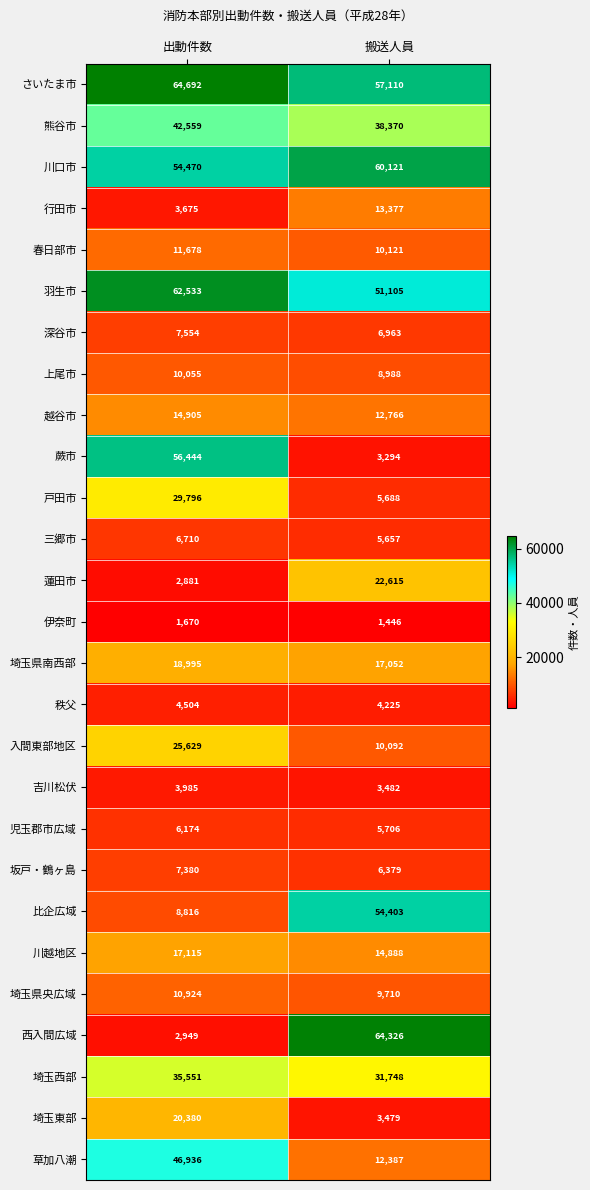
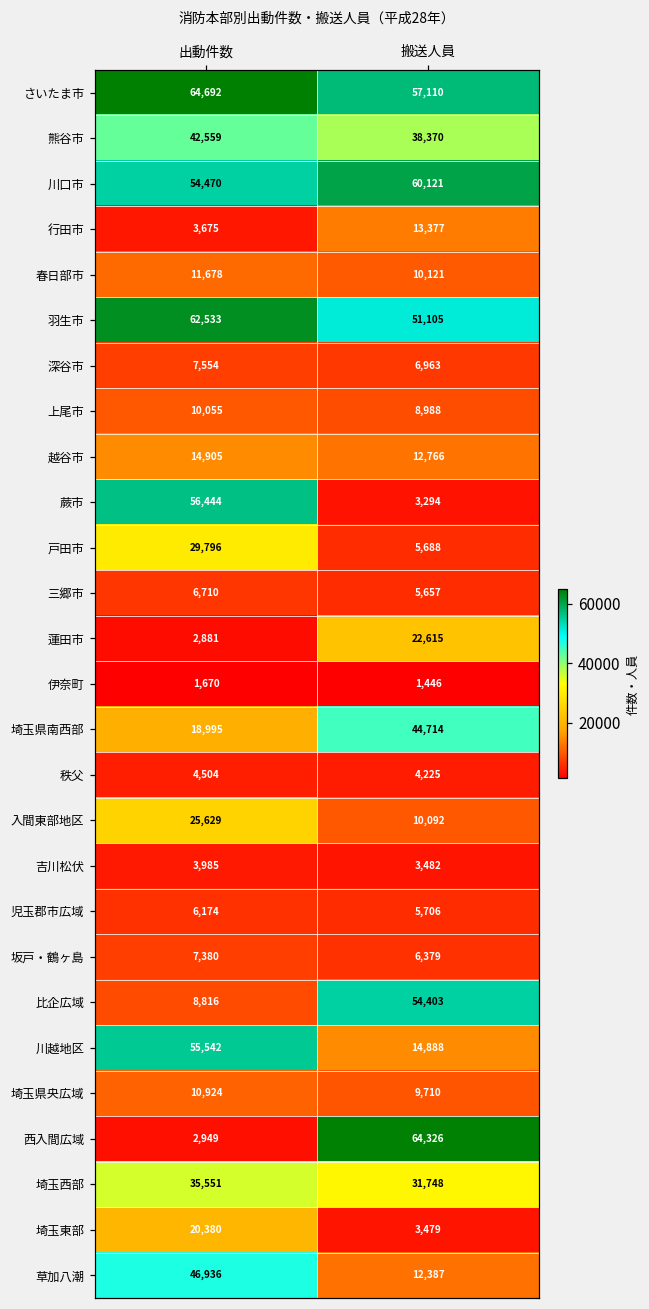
  {
    "さいたま市": {
      "出動件数": "64,692",
      "搬送人員": "57,110"
    },
    "熊谷市": {
      "出動件数": "42,559",
      "搬送人員": "38,370"
    },
    "川口市": {
      "出動件数": "54,470",
      "搬送人員": "60,121"
    },
    "行田市": {
      "出動件数": "3,675",
      "搬送人員": "13,377"
    },
    "春日部市": {
      "出動件数": "11,678",
      "搬送人員": "10,121"
    },
    "羽生市": {
      "出動件数": "62,533",
      "搬送人員": "51,105"
    },
    "深谷市": {
      "出動件数": "7,554",
      "搬送人員": "6,963"
    },
    "上尾市": {
      "出動件数": "10,055",
      "搬送人員": "8,988"
    },
    "越谷市": {
      "出動件数": "14,905",
      "搬送人員": "12,766"
    },
    "蕨市": {
      "出動件数": "56,444",
      "搬送人員": "3,294"
    },
    "戸田市": {
      "出動件数": "29,796",
      "搬送人員": "5,688"
    },
    "三郷市": {
      "出動件数": "6,710",
      "搬送人員": "5,657"
    },
    "蓮田市": {
      "出動件数": "2,881",
      "搬送人員": "22,615"
    },
    "伊奈町": {
      "出動件数": "1,670",
      "搬送人員": "1,446"
    },
    "埼玉県南西部": {
      "出動件数": "18,995",
-     "搬送人員": "17,052"
+     "搬送人員": "44,714"
    },
    "秩父": {
      "出動件数": "4,504",
      "搬送人員": "4,225"
    },
    "入間東部地区": {
      "出動件数": "25,629",
      "搬送人員": "10,092"
    },
    "吉川松伏": {
      "出動件数": "3,985",
      "搬送人員": "3,482"
    },
    "児玉郡市広域": {
      "出動件数": "6,174",
      "搬送人員": "5,706"
    },
    "坂戸・鶴ヶ島": {
      "出動件数": "7,380",
      "搬送人員": "6,379"
    },
    "比企広域": {
      "出動件数": "8,816",
      "搬送人員": "54,403"
    },
    "川越地区": {
-     "出動件数": "17,115",
+     "出動件数": "55,542",
      "搬送人員": "14,888"
    },
    "埼玉県央広域": {
      "出動件数": "10,924",
      "搬送人員": "9,710"
    },
    "西入間広域": {
      "出動件数": "2,949",
      "搬送人員": "64,326"
    },
    "埼玉西部": {
      "出動件数": "35,551",
      "搬送人員": "31,748"
    },
    "埼玉東部": {
      "出動件数": "20,380",
      "搬送人員": "3,479"
    },
    "草加八潮": {
      "出動件数": "46,936",
      "搬送人員": "12,387"
    }
  }
